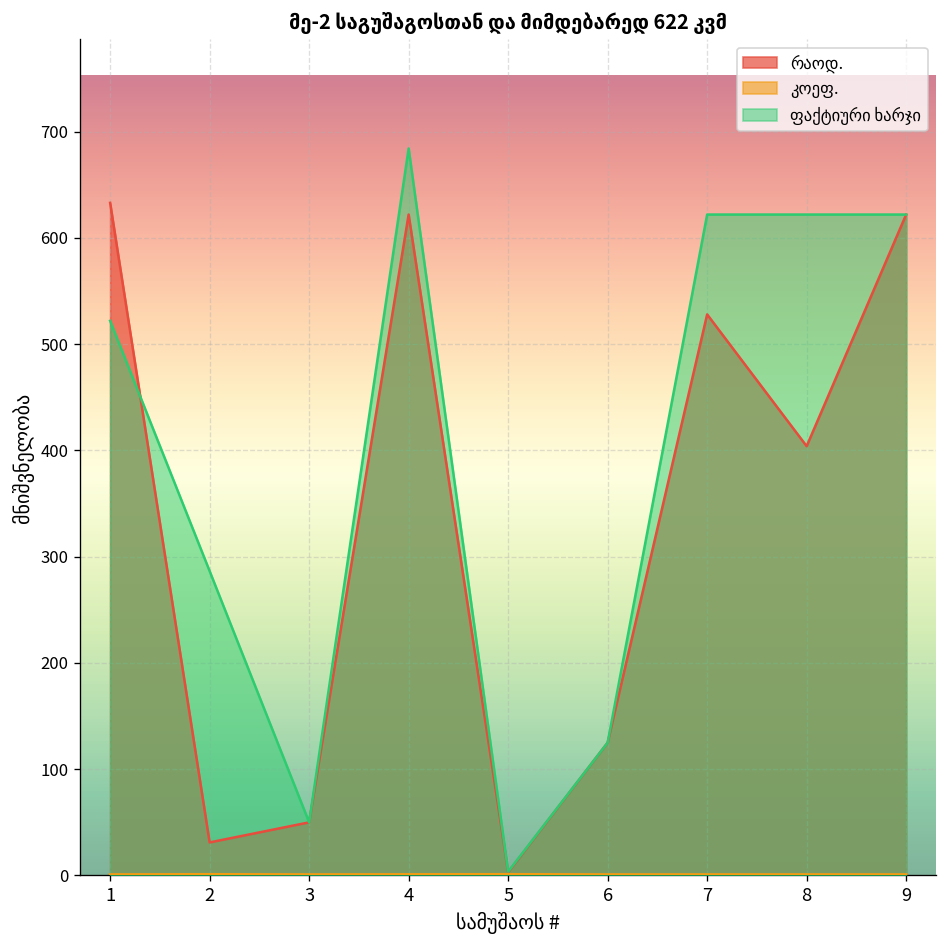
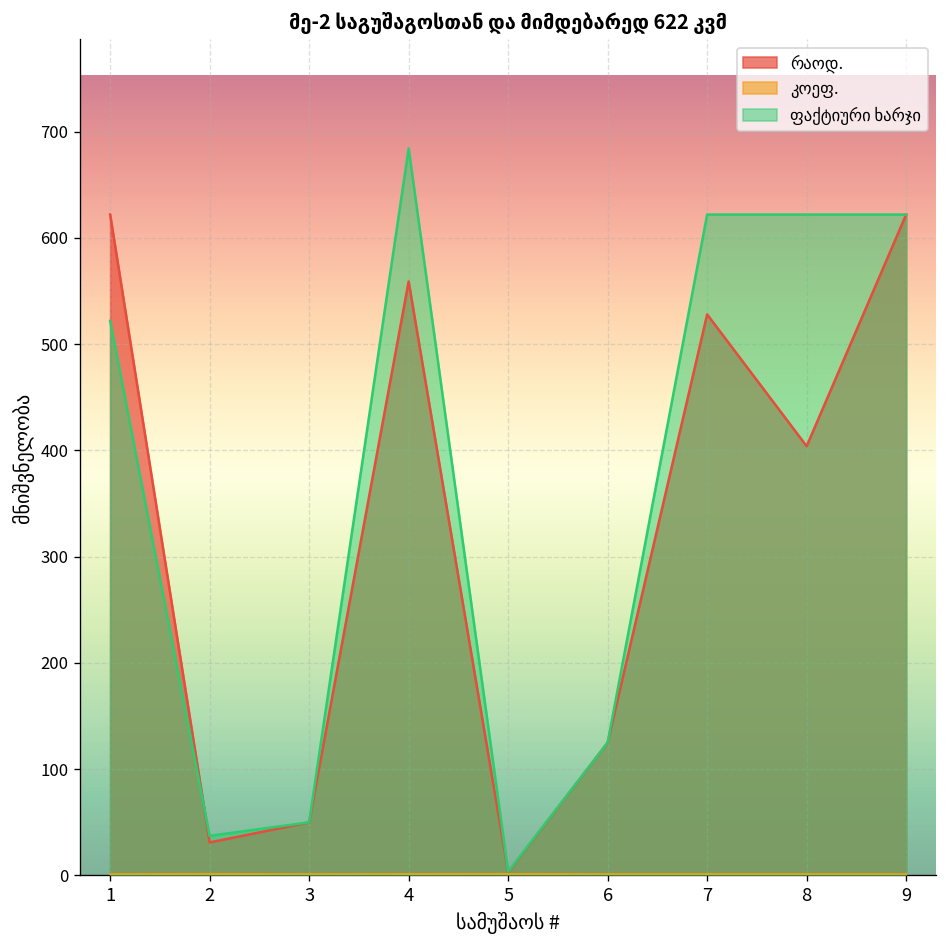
  {
    "რაოდ.": {
-     "1": 630,
+     "1": 620,
      "2": 30,
-     "4": 620,
+     "4": 560,
      "7": 530,
      "8": 400
    },
    "კოეფ.": {
      "1": 0,
      "2": 0,
      "3": 0,
      "4": 0,
      "6": 0,
      "7": 0,
      "8": 0,
      "9": 0
    },
    "ფაქტიური ხარჯი": {
      "1": 520,
-     "2": 290,
+     "2": 40,
      "4": 680,
      "7": 620,
      "8": 620
    }
  }
